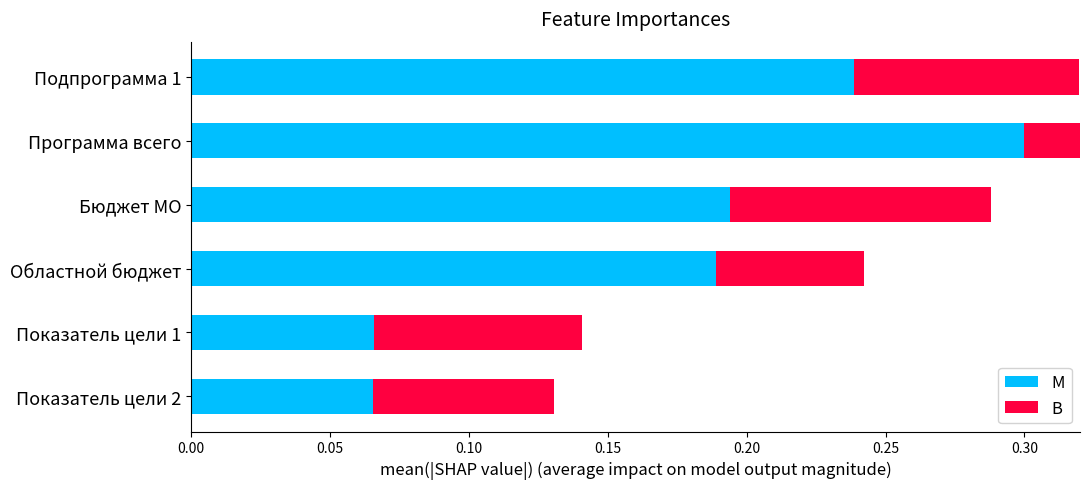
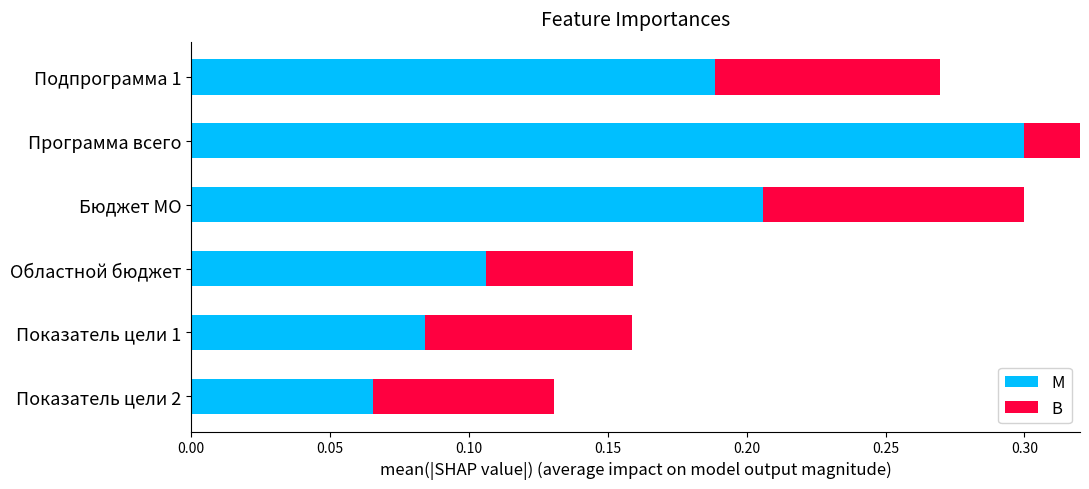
  {
    "M": {
-     "Подпрограмма 1": 0.239,
+     "Подпрограмма 1": 0.189,
      "Программа всего": 0.300,
-     "Бюджет МО": 0.194,
-     "Областной бюджет": 0.189,
-     "Показатель цели 1": 0.066,
+     "Бюджет МО": 0.206,
+     "Областной бюджет": 0.106,
+     "Показатель цели 1": 0.084,
      "Показатель цели 2": 0.065
    },
    "B": {
      "Подпрограмма 1": 0.081,
      "Бюджет МО": 0.094,
      "Областной бюджет": 0.053,
      "Показатель цели 1": 0.075,
      "Показатель цели 2": 0.065
    }
  }
